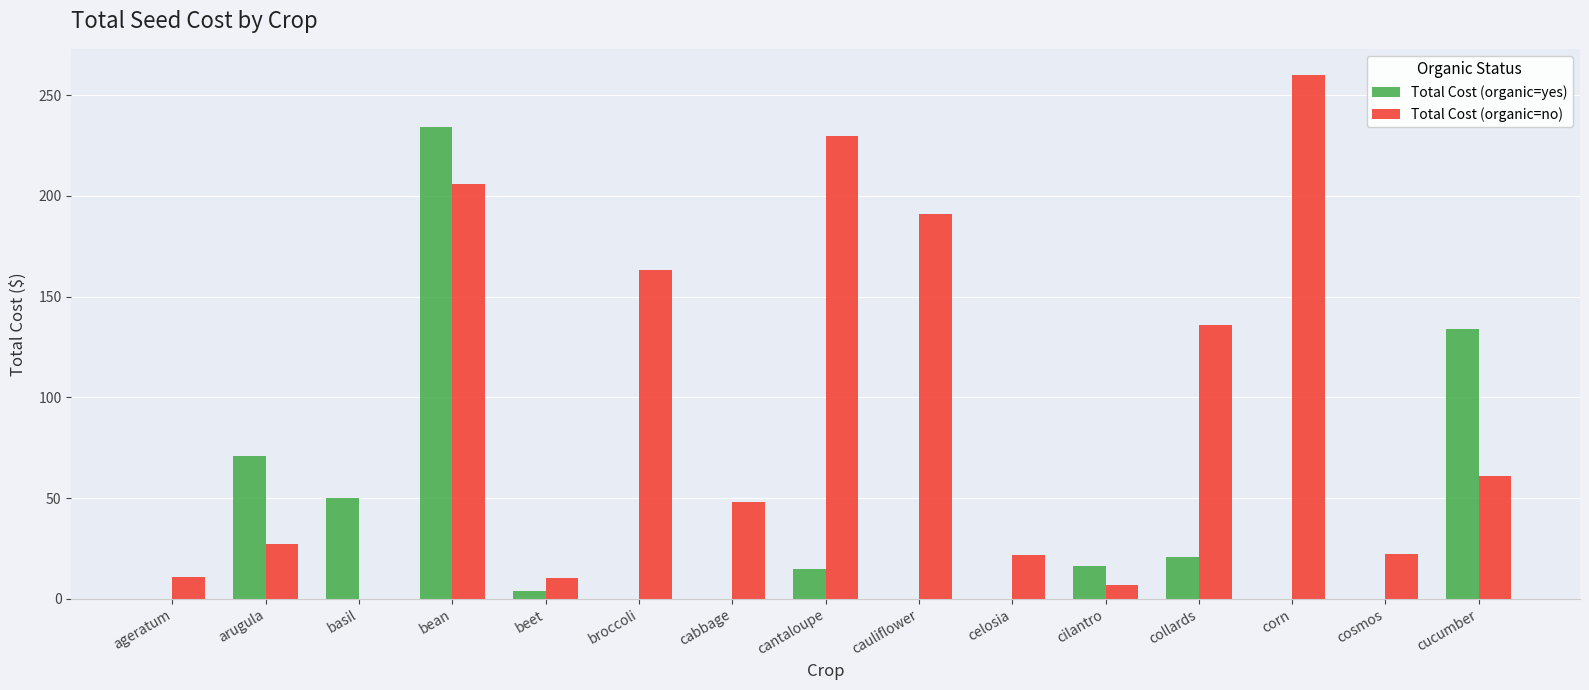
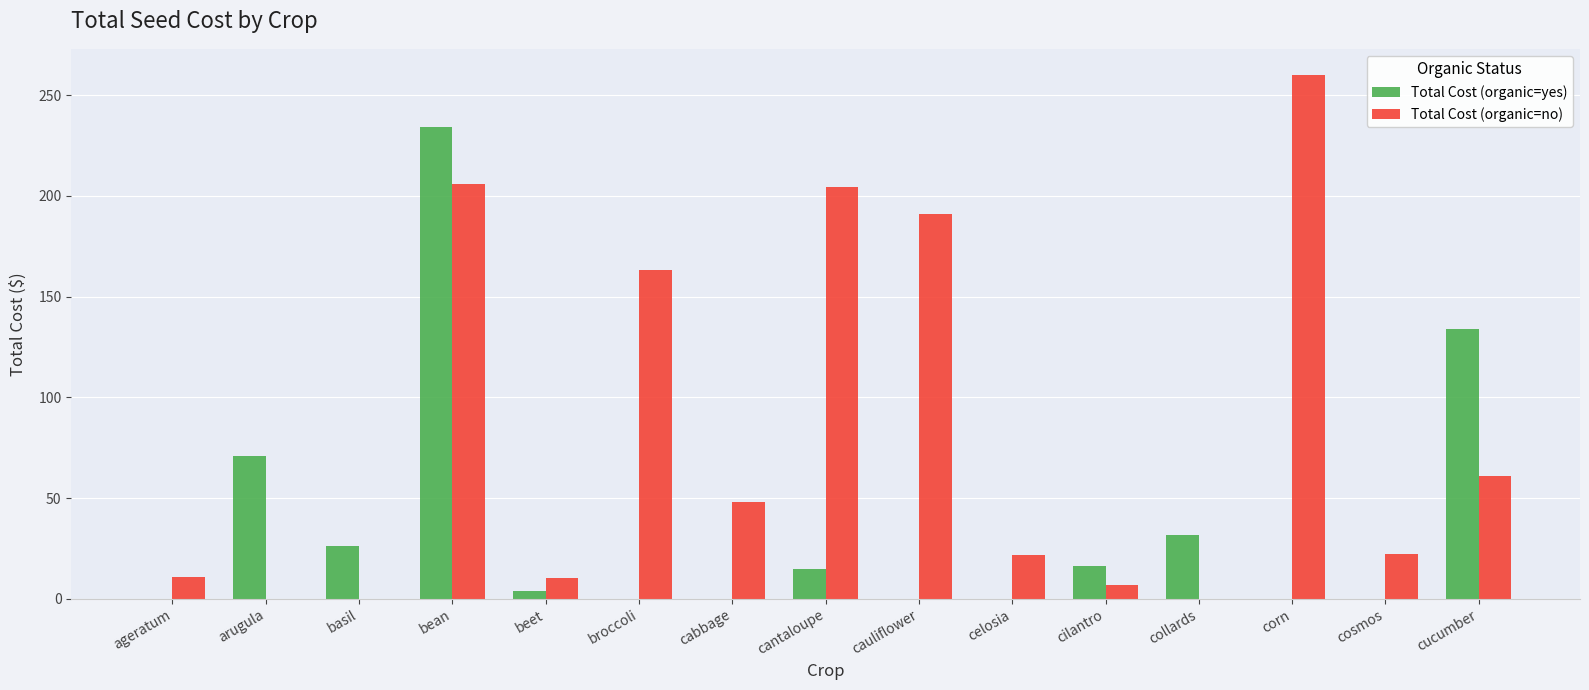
  {
    "Total Cost (organic=yes)": {
      "ageratum": 0,
      "arugula": 71,
-     "basil": 50,
+     "basil": 26,
      "bean": 234,
      "beet": 4,
      "broccoli": 0,
      "cabbage": 0,
      "cantaloupe": 15,
      "cauliflower": 0,
      "celosia": 0,
      "cilantro": 16,
-     "collards": 20,
+     "collards": 32,
      "corn": 0,
      "cosmos": 0,
      "cucumber": 134
    },
    "Total Cost (organic=no)": {
      "ageratum": 11,
-     "arugula": 27,
+     "arugula": 0,
      "basil": 0,
      "bean": 206,
      "beet": 10,
      "broccoli": 163,
      "cabbage": 48,
-     "cantaloupe": 230,
+     "cantaloupe": 204,
      "cauliflower": 191,
      "celosia": 22,
      "cilantro": 7,
-     "collards": 136,
+     "collards": 0,
      "corn": 260,
      "cosmos": 22,
      "cucumber": 61
    }
  }
